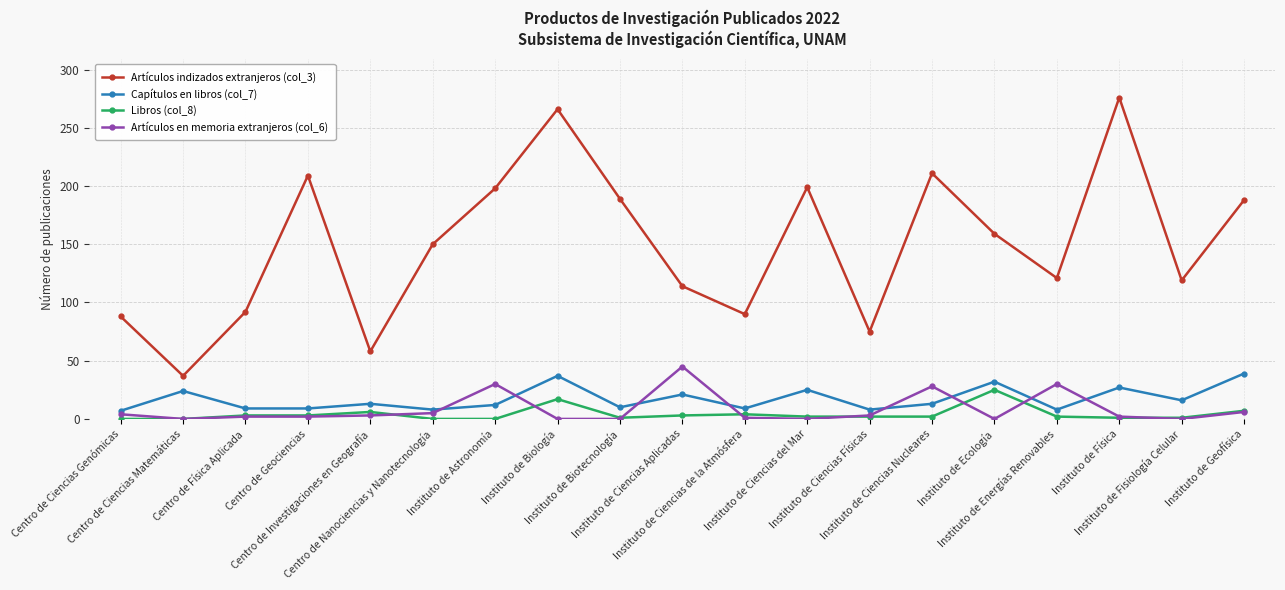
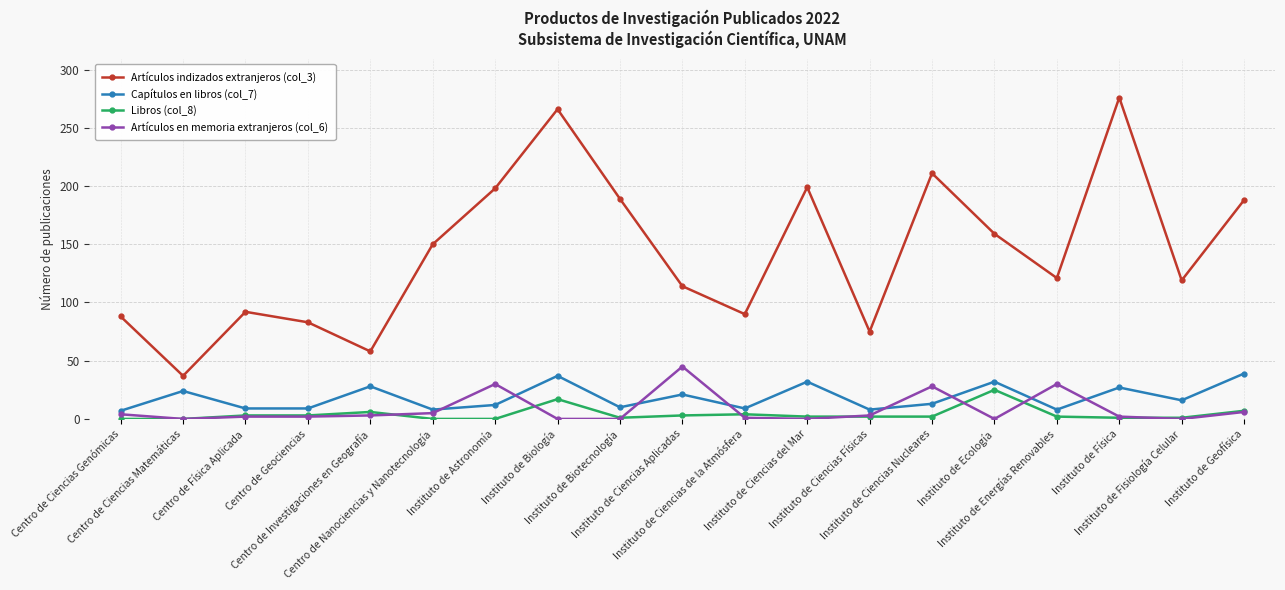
  {
    "Artículos indizados extranjeros (col_3)": {
      "Centro de Ciencias Genómicas": 88,
      "Centro de Ciencias Matemáticas": 37,
      "Centro de Física Aplicada": 92,
-     "Centro de Geociencias": 209,
+     "Centro de Geociencias": 83,
      "Centro de Investigaciones en Geografía": 58,
      "Centro de Nanociencias y Nanotecnología": 150,
      "Instituto de Astronomía": 198,
      "Instituto de Biología": 266,
      "Instituto de Biotecnología": 189,
      "Instituto de Ciencias Aplicadas": 114,
      "Instituto de Ciencias de la Atmósfera": 90,
      "Instituto de Ciencias del Mar": 199,
      "Instituto de Ciencias Físicas": 75,
      "Instituto de Ciencias Nucleares": 211,
      "Instituto de Ecología": 159,
      "Instituto de Energías Renovables": 121,
      "Instituto de Física": 276,
      "Instituto de Fisiología Celular": 119,
      "Instituto de Geofísica": 188
    },
    "Capítulos en libros (col_7)": {
      "Centro de Ciencias Genómicas": 7,
      "Centro de Ciencias Matemáticas": 24,
      "Centro de Física Aplicada": 9,
      "Centro de Geociencias": 9,
-     "Centro de Investigaciones en Geografía": 13,
+     "Centro de Investigaciones en Geografía": 28,
      "Centro de Nanociencias y Nanotecnología": 8,
      "Instituto de Astronomía": 12,
      "Instituto de Biología": 37,
      "Instituto de Biotecnología": 10,
      "Instituto de Ciencias Aplicadas": 21,
      "Instituto de Ciencias de la Atmósfera": 9,
-     "Instituto de Ciencias del Mar": 25,
+     "Instituto de Ciencias del Mar": 32,
      "Instituto de Ciencias Físicas": 8,
      "Instituto de Ciencias Nucleares": 13,
      "Instituto de Ecología": 32,
      "Instituto de Energías Renovables": 8,
      "Instituto de Física": 27,
      "Instituto de Fisiología Celular": 16,
      "Instituto de Geofísica": 39
    },
    "Libros (col_8)": {
      "Centro de Ciencias Genómicas": 0,
      "Centro de Investigaciones en Geografía": 6,
      "Centro de Nanociencias y Nanotecnología": 0,
      "Instituto de Astronomía": 0,
      "Instituto de Biología": 17,
      "Instituto de Ciencias Aplicadas": 3,
      "Instituto de Ciencias de la Atmósfera": 4,
      "Instituto de Ciencias Nucleares": 2,
      "Instituto de Ecología": 25,
      "Instituto de Energías Renovables": 2
    },
    "Artículos en memoria extranjeros (col_6)": {
      "Centro de Ciencias Genómicas": 4,
      "Centro de Investigaciones en Geografía": 3,
      "Centro de Nanociencias y Nanotecnología": 5,
      "Instituto de Astronomía": 30,
      "Instituto de Biología": 0,
      "Instituto de Ciencias Aplicadas": 45,
      "Instituto de Ciencias de la Atmósfera": 1,
      "Instituto de Ciencias Nucleares": 28,
      "Instituto de Ecología": 0,
      "Instituto de Energías Renovables": 30
    }
  }
